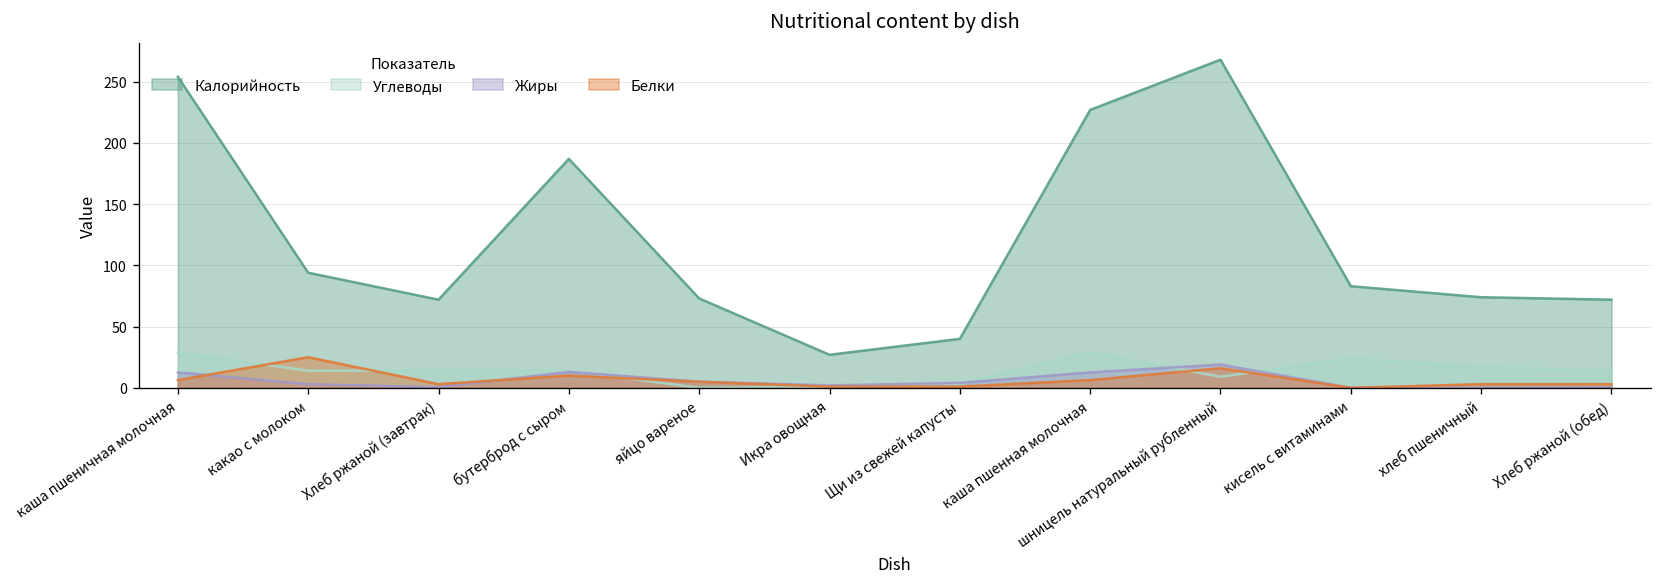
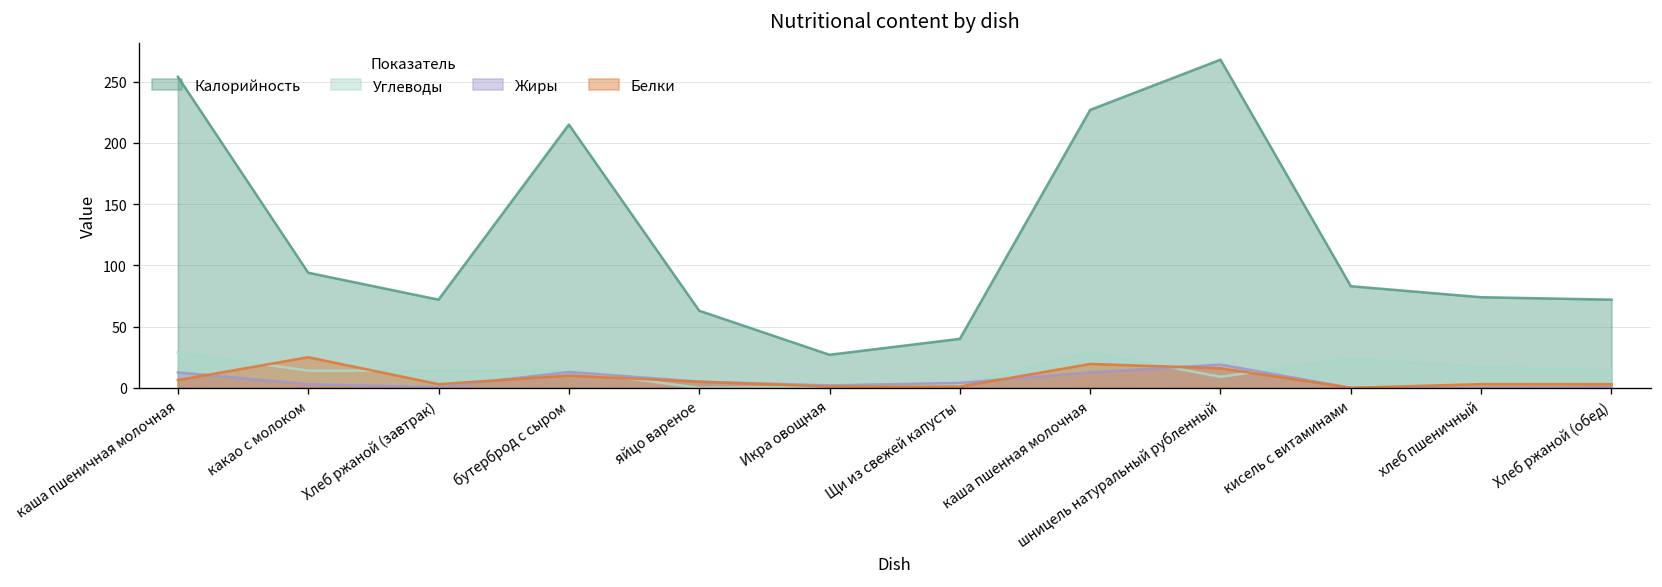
  {
    "Калорийность": {
      "каша пшеничная молочная": 254,
      "какао с молоком": 94,
      "Хлеб ржаной (завтрак)": 72,
-     "бутерброд с сыром": 187,
-     "яйцо вареное": 73,
+     "бутерброд с сыром": 215,
+     "яйцо вареное": 63,
      "Икра овощная": 27,
      "Щи из свежей капусты": 40,
      "каша пшенная молочная": 227,
      "шницель натуральный рубленный": 268,
      "кисель с витаминами": 83,
      "хлеб пшеничный": 74,
      "Хлеб ржаной (обед)": 72
    },
    "Белки": {
      "каша пшеничная молочная": 6,
      "какао с молоком": 25,
      "бутерброд с сыром": 10,
-     "каша пшенная молочная": 6,
+     "каша пшенная молочная": 20,
      "шницель натуральный рубленный": 16,
      "хлеб пшеничный": 3
    }
  }
